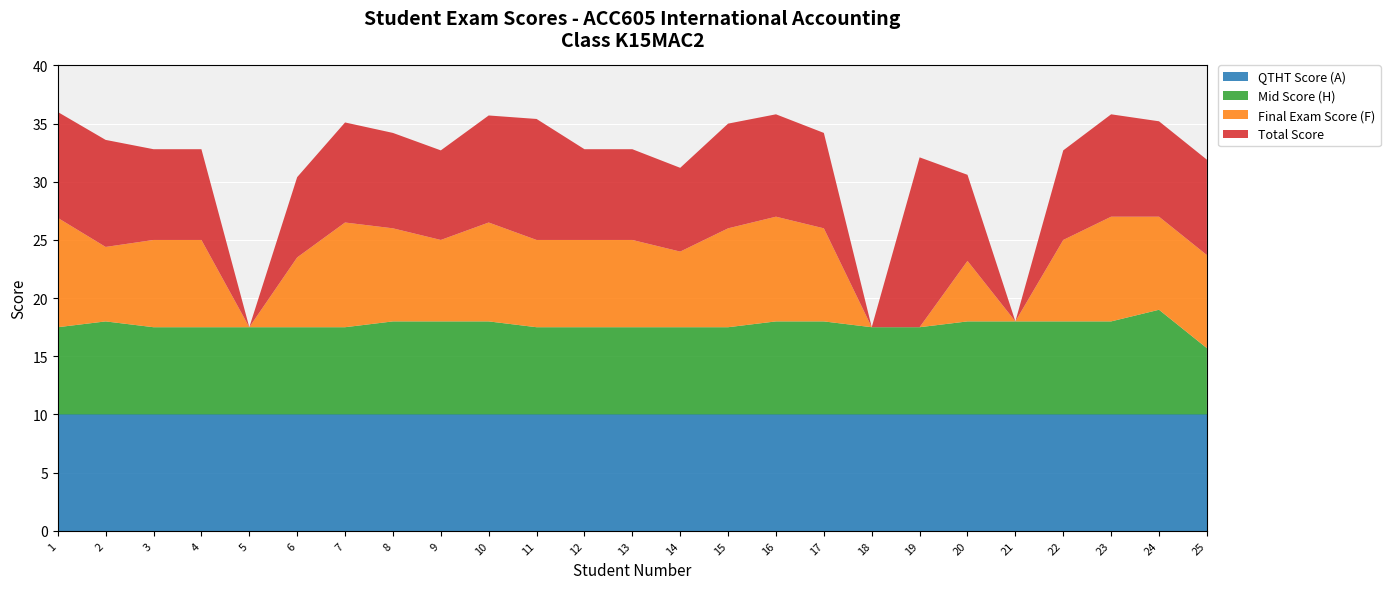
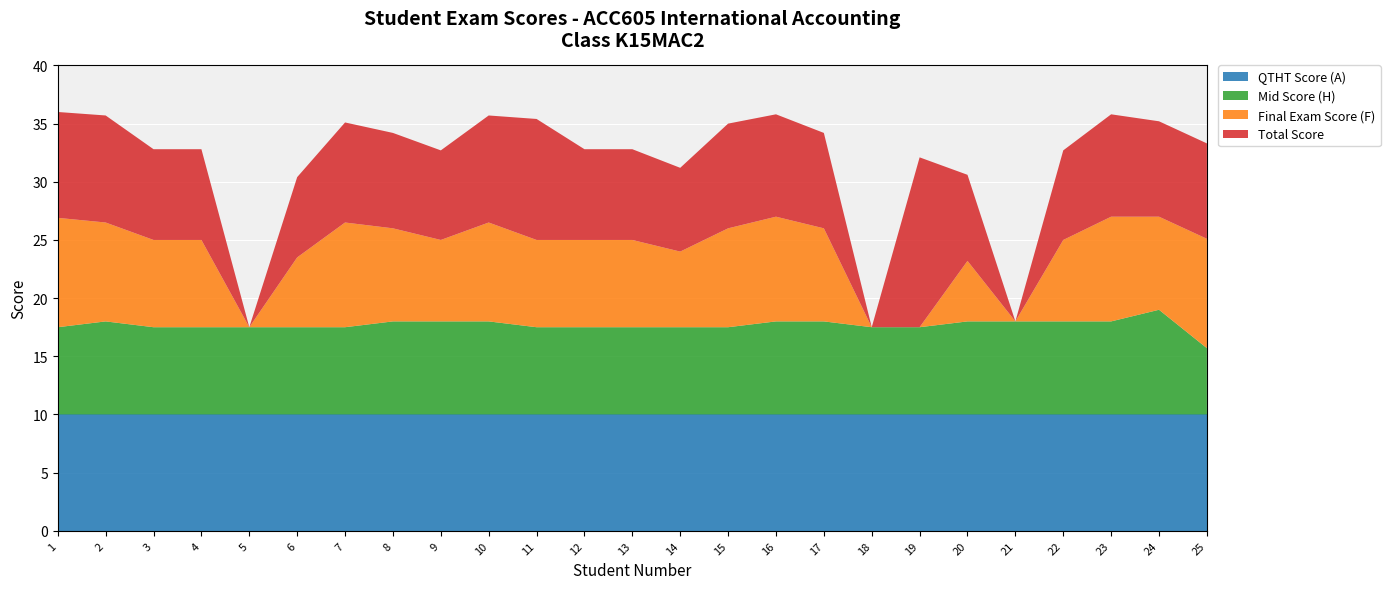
  {
    "QTHT Score (A)": {
      "1": 10.0,
      "2": 10.0,
      "3": 10.0,
      "4": 10.0,
      "5": 10.0,
      "6": 10.0,
      "7": 10.0,
      "8": 10.0,
      "9": 10.0,
      "10": 10.0,
      "11": 10.0,
      "12": 10.0,
      "13": 10.0,
      "14": 10.0,
      "15": 10.0,
      "16": 10.0,
      "17": 10.0,
      "18": 10.0,
      "19": 10.0,
      "20": 10.0,
      "21": 10.0,
      "22": 10.0,
      "23": 10.0,
      "24": 10.0,
      "25": 10.0
    },
    "Mid Score (H)": {
      "1": 7.5,
      "2": 8.0,
      "3": 7.5,
      "4": 7.5,
      "6": 7.5,
      "7": 7.5,
      "8": 8.0,
      "9": 8.0,
      "10": 8.0,
      "11": 7.5,
      "12": 7.5,
      "13": 7.5,
      "14": 7.5,
      "15": 7.5,
      "16": 8.0,
      "17": 8.0,
      "20": 8.0,
      "22": 8.0,
      "23": 8.0,
      "24": 9.0,
      "25": 5.7
    },
    "Final Exam Score (F)": {
      "1": 9.4,
-     "2": 6.4,
+     "2": 8.5,
      "3": 7.5,
      "4": 7.5,
      "6": 6.0,
      "7": 9.0,
      "8": 8.0,
      "9": 7.0,
      "10": 8.5,
      "11": 7.5,
      "12": 7.5,
      "13": 7.5,
      "14": 6.5,
      "15": 8.5,
      "16": 9.0,
      "17": 8.0,
      "20": 5.2,
      "22": 7.0,
      "23": 9.0,
      "24": 8.0,
-     "25": 8.0
+     "25": 9.4
    },
    "Total Score": {
      "1": 9.1,
      "2": 9.2,
      "3": 7.8,
      "4": 7.8,
      "6": 6.9,
      "7": 8.6,
      "8": 8.2,
      "9": 7.7,
      "10": 9.2,
      "11": 10.4,
      "12": 7.8,
      "13": 7.8,
      "14": 7.2,
      "15": 9.0,
      "16": 8.8,
      "17": 8.2,
      "19": 14.6,
      "20": 7.4,
      "22": 7.7,
      "23": 8.8,
      "24": 8.2,
      "25": 8.2
    }
  }
